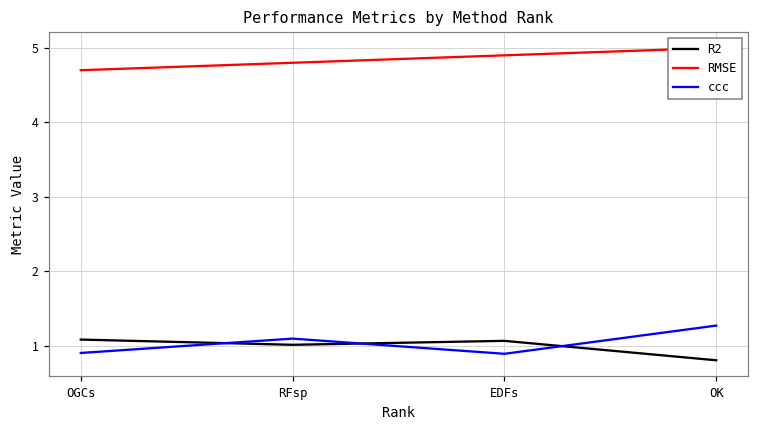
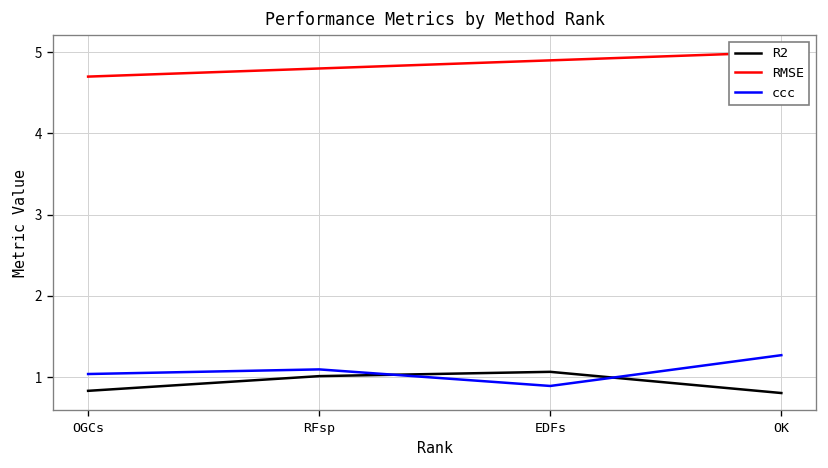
  {
    "R2": {
-     "OGCs": 1.1,
+     "OGCs": 0.8,
      "RFsp": 1.0,
      "EDFs": 1.1,
      "OK": 0.8
    },
    "RMSE": {
      "OGCs": 4.7,
      "RFsp": 4.8,
      "EDFs": 4.9
    },
    "ccc": {
-     "OGCs": 0.9,
+     "OGCs": 1.0,
      "RFsp": 1.1,
      "EDFs": 0.9,
      "OK": 1.3
    }
  }
